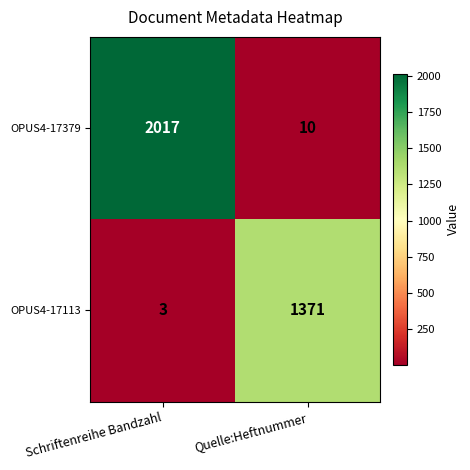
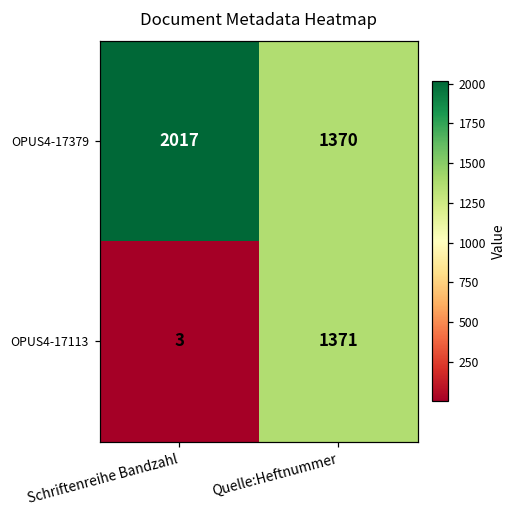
  {
    "OPUS4-17379": {
      "Schriftenreihe Bandzahl": 2017,
-     "Quelle:Heftnummer": 10
+     "Quelle:Heftnummer": 1370
    },
    "OPUS4-17113": {
      "Schriftenreihe Bandzahl": 3,
      "Quelle:Heftnummer": 1371
    }
  }
